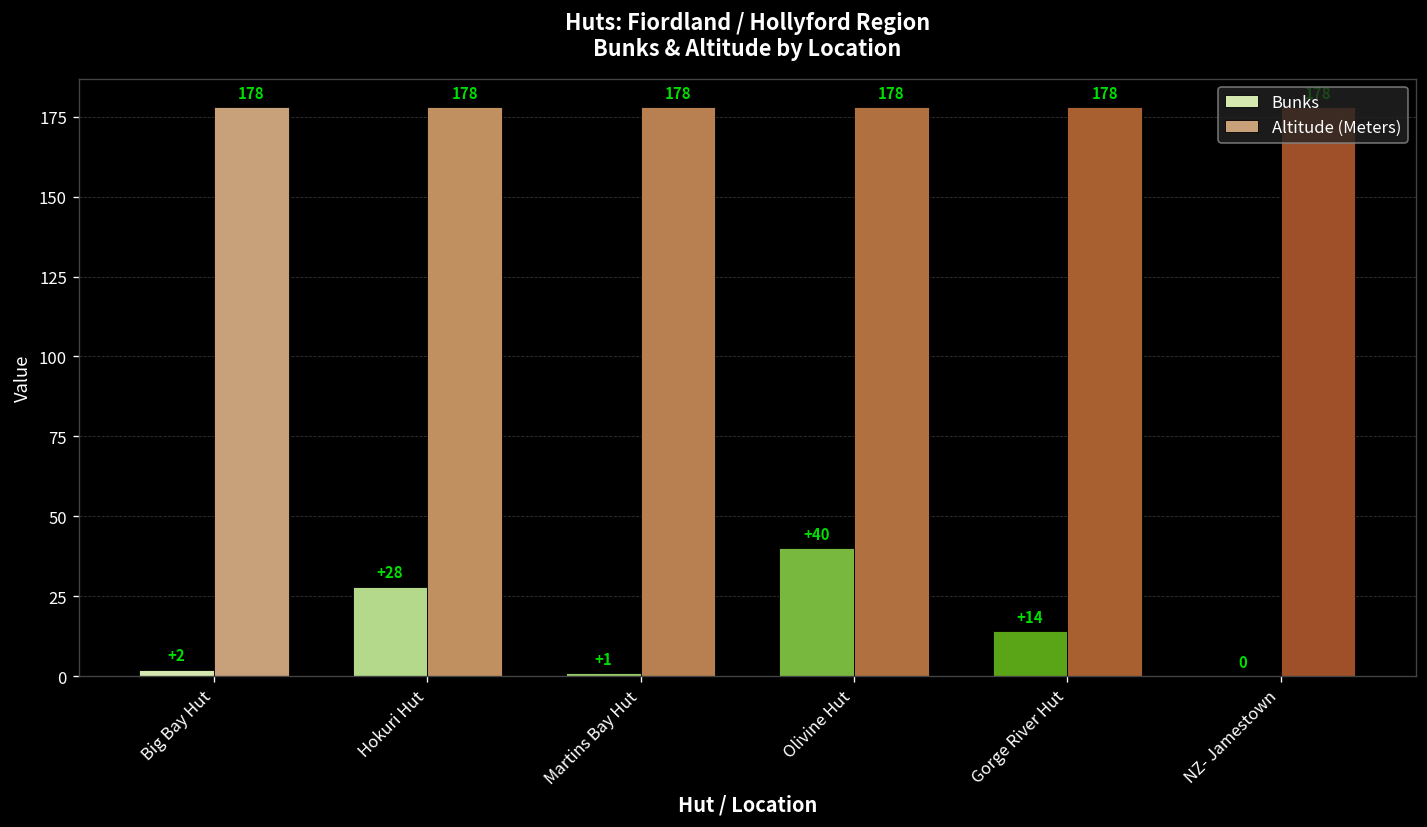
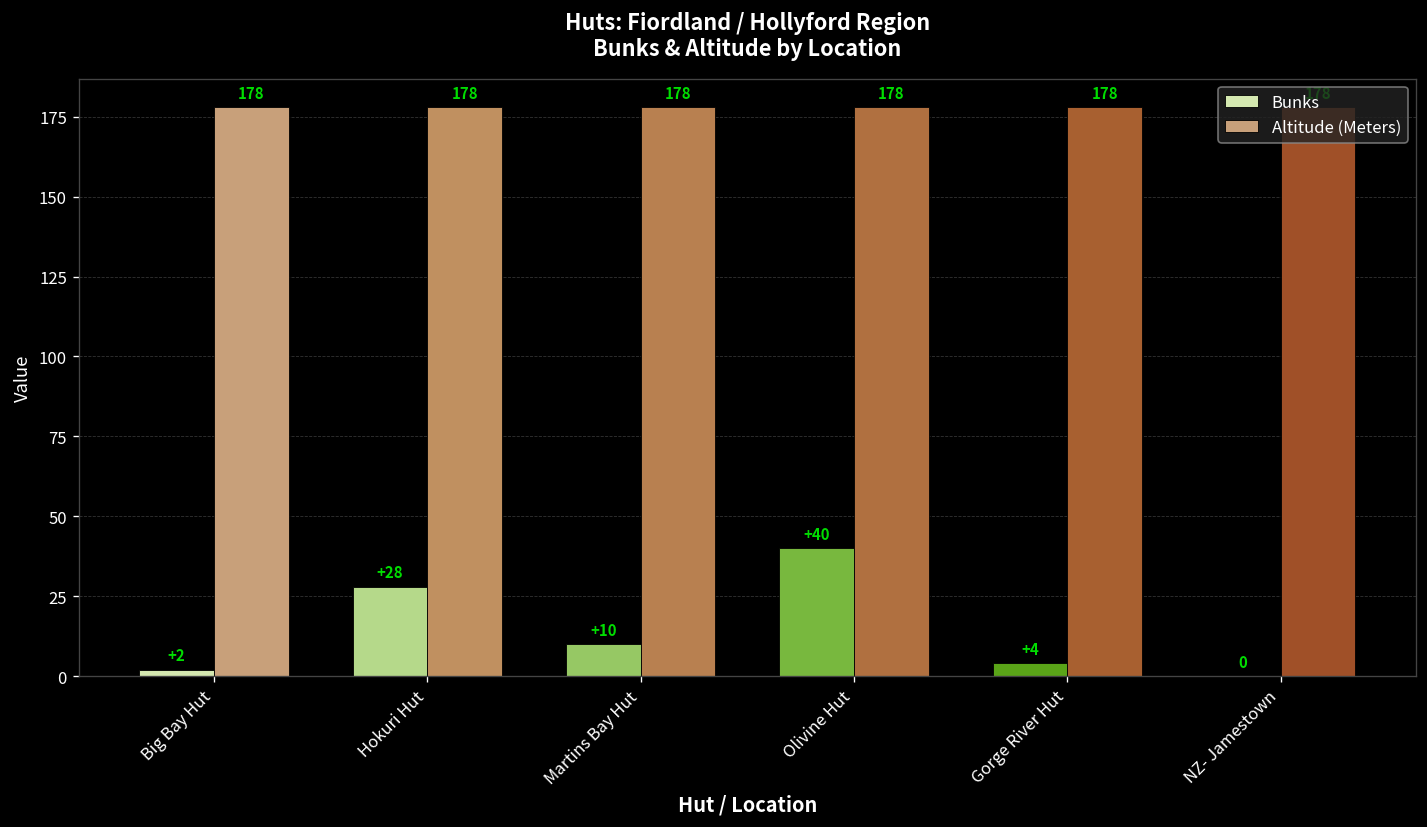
  {
    "Bunks": {
      "Big Bay Hut": "+2",
      "Hokuri Hut": "+28",
-     "Martins Bay Hut": "+1",
+     "Martins Bay Hut": "+10",
      "Olivine Hut": "+40",
-     "Gorge River Hut": "+14",
+     "Gorge River Hut": "+4",
      "NZ- Jamestown": "0"
    },
    "Altitude (Meters)": {
      "Big Bay Hut": "178",
      "Hokuri Hut": "178",
      "Martins Bay Hut": "178",
      "Olivine Hut": "178",
      "Gorge River Hut": "178"
    }
  }
